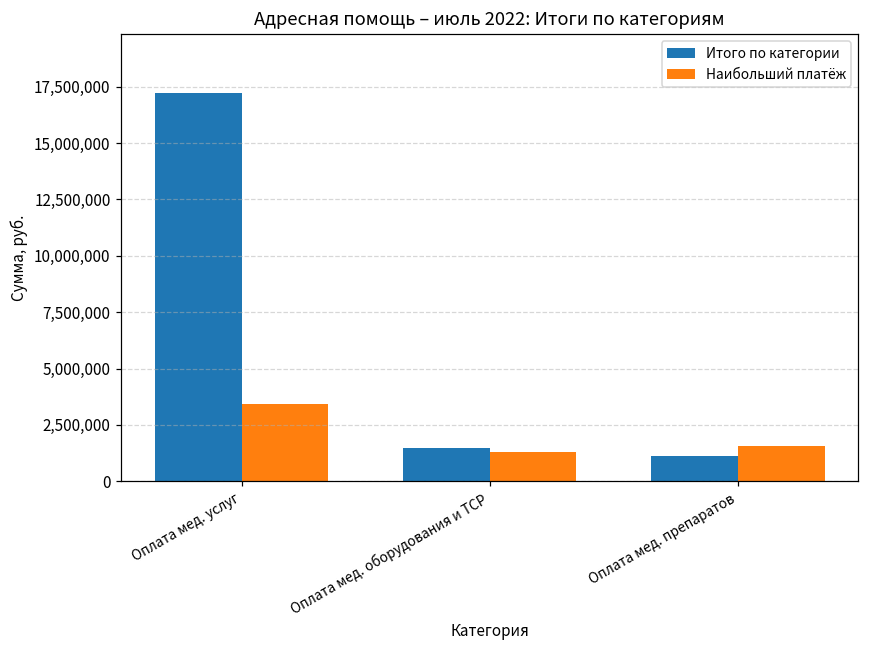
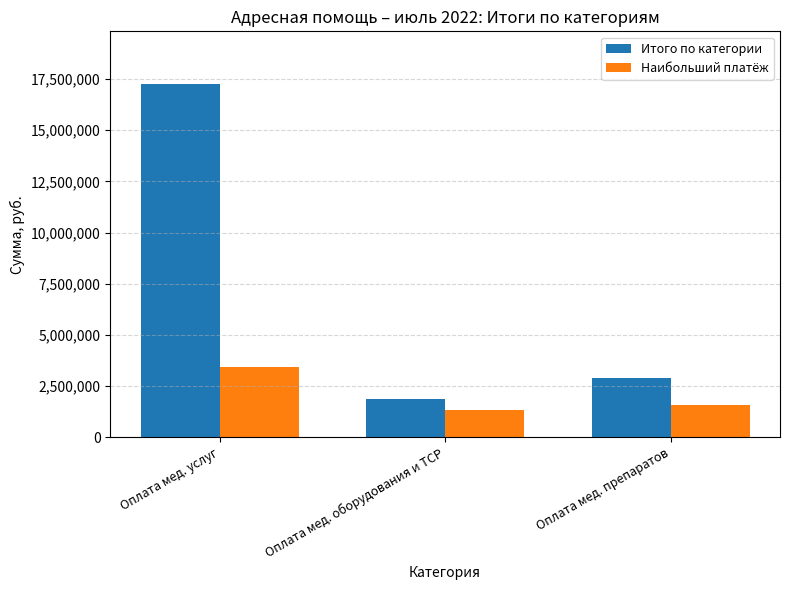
  {
    "Итого по категории": {
      "Оплата мед. услуг": "17,200,000",
-     "Оплата мед. оборудования и ТСР": "1,500,000",
-     "Оплата мед. препаратов": "1,100,000"
+     "Оплата мед. оборудования и ТСР": "1,900,000",
+     "Оплата мед. препаратов": "2,900,000"
    },
    "Наибольший платёж": {
      "Оплата мед. услуг": "3,400,000",
      "Оплата мед. оборудования и ТСР": "1,300,000",
      "Оплата мед. препаратов": "1,600,000"
    }
  }
